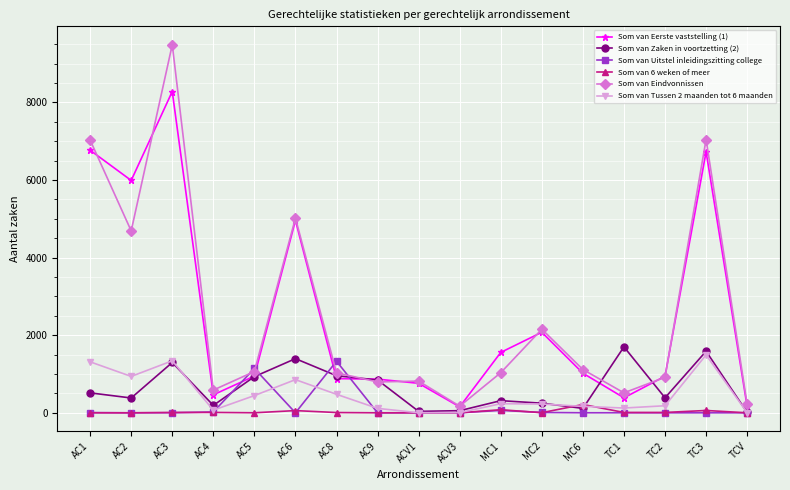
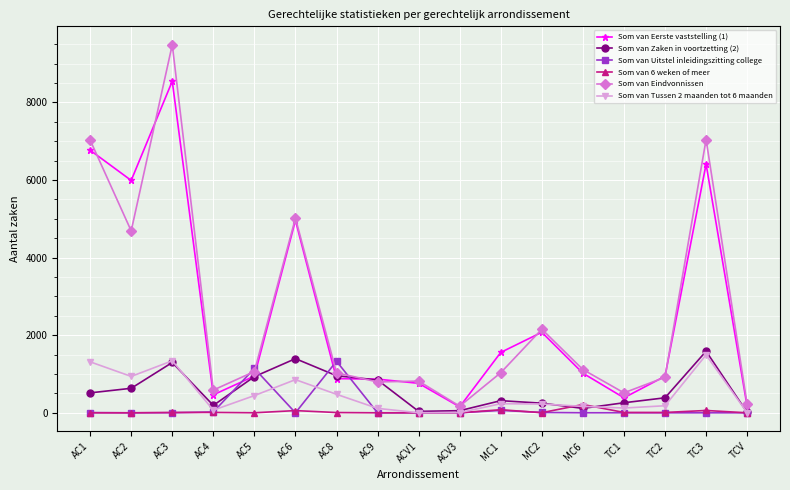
  {
    "Som van Eerste vaststelling (1)": {
      "AC1": 6800,
      "AC2": 6000,
-     "AC3": 8300,
+     "AC3": 8500,
      "AC4": 500,
      "AC8": 900,
      "MC1": 1600,
      "MC2": 2100,
      "MC6": 1000,
      "TC1": 400,
-     "TC3": 6700
+     "TC3": 6400
    },
    "Som van Zaken in voortzetting (2)": {
      "AC1": 500,
-     "AC2": 400,
+     "AC2": 600,
      "AC4": 200,
      "AC6": 1400,
      "AC8": 1000,
      "MC1": 300,
-     "TC1": 1700,
+     "TC1": 300,
      "TC2": 400,
      "TC3": 1600
    },
    "Som van Uitstel inleidingszitting college": {
      "AC5": 1100,
      "AC8": 1300,
      "MC6": 0
    },
    "Som van 6 weken of meer": {
      "AC5": 0,
      "AC8": 0
    }
  }
